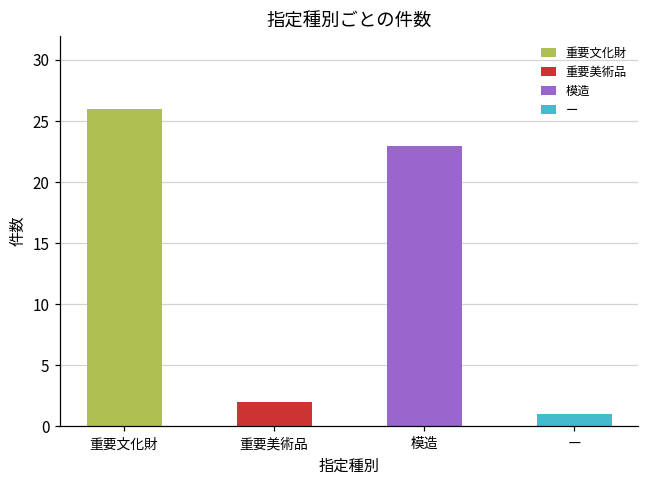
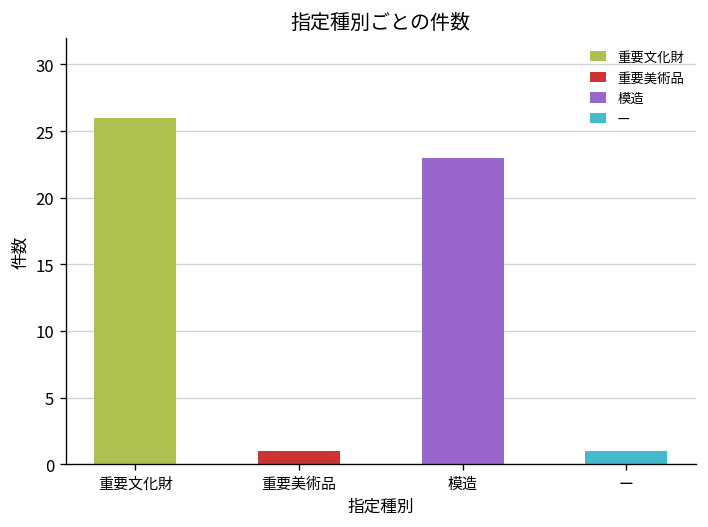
  {
    "重要文化財": 26,
-   "重要美術品": 2,
+   "重要美術品": 1,
    "模造": 23,
    "ー": 1
  }
